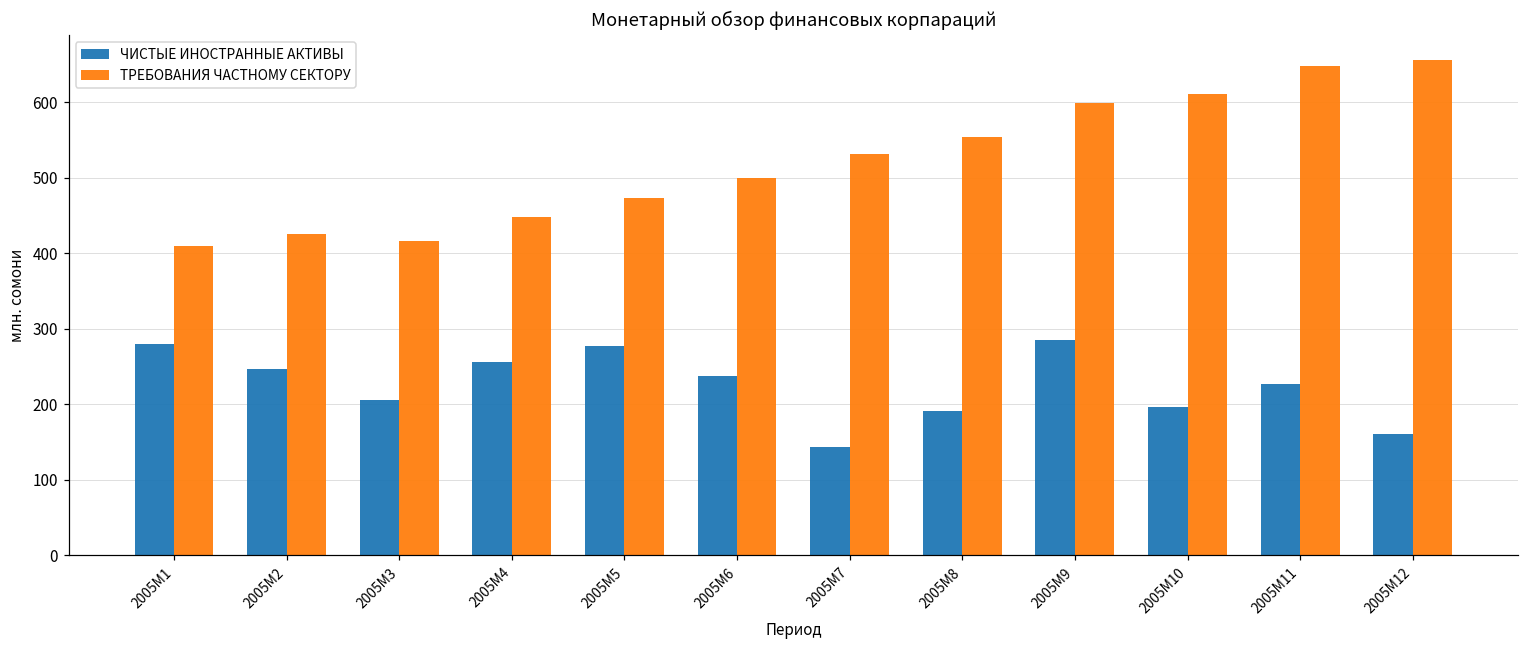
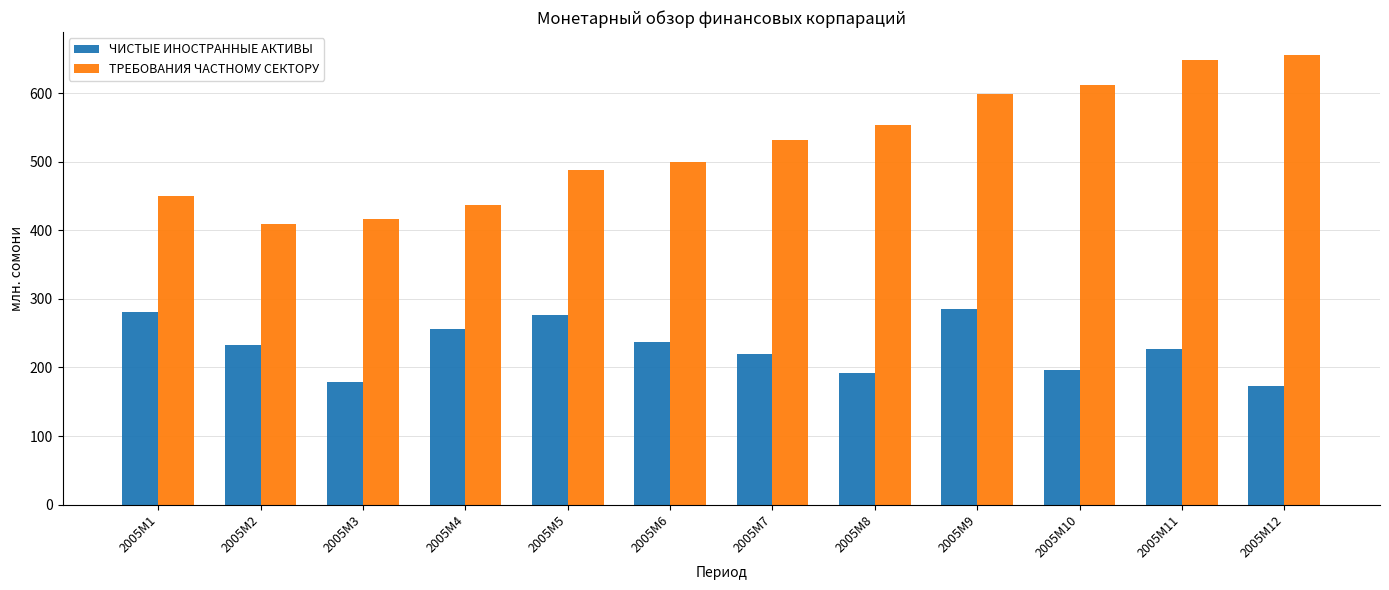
  {
    "ЧИСТЫЕ ИНОСТРАННЫЕ АКТИВЫ": {
      "2005M1": 280,
-     "2005M2": 250,
-     "2005M3": 210,
+     "2005M2": 230,
+     "2005M3": 180,
      "2005M4": 260,
      "2005M5": 280,
      "2005M6": 240,
-     "2005M7": 140,
+     "2005M7": 220,
      "2005M8": 190,
      "2005M9": 280,
      "2005M10": 200,
      "2005M11": 230,
-     "2005M12": 160
+     "2005M12": 170
    },
    "ТРЕБОВАНИЯ ЧАСТНОМУ СЕКТОРУ": {
-     "2005M1": 410,
-     "2005M2": 430,
+     "2005M1": 450,
+     "2005M2": 410,
      "2005M3": 420,
-     "2005M4": 450,
-     "2005M5": 470,
+     "2005M4": 440,
+     "2005M5": 490,
      "2005M6": 500,
      "2005M7": 530,
      "2005M8": 550,
      "2005M9": 600,
      "2005M10": 610,
      "2005M11": 650,
      "2005M12": 660
    }
  }
